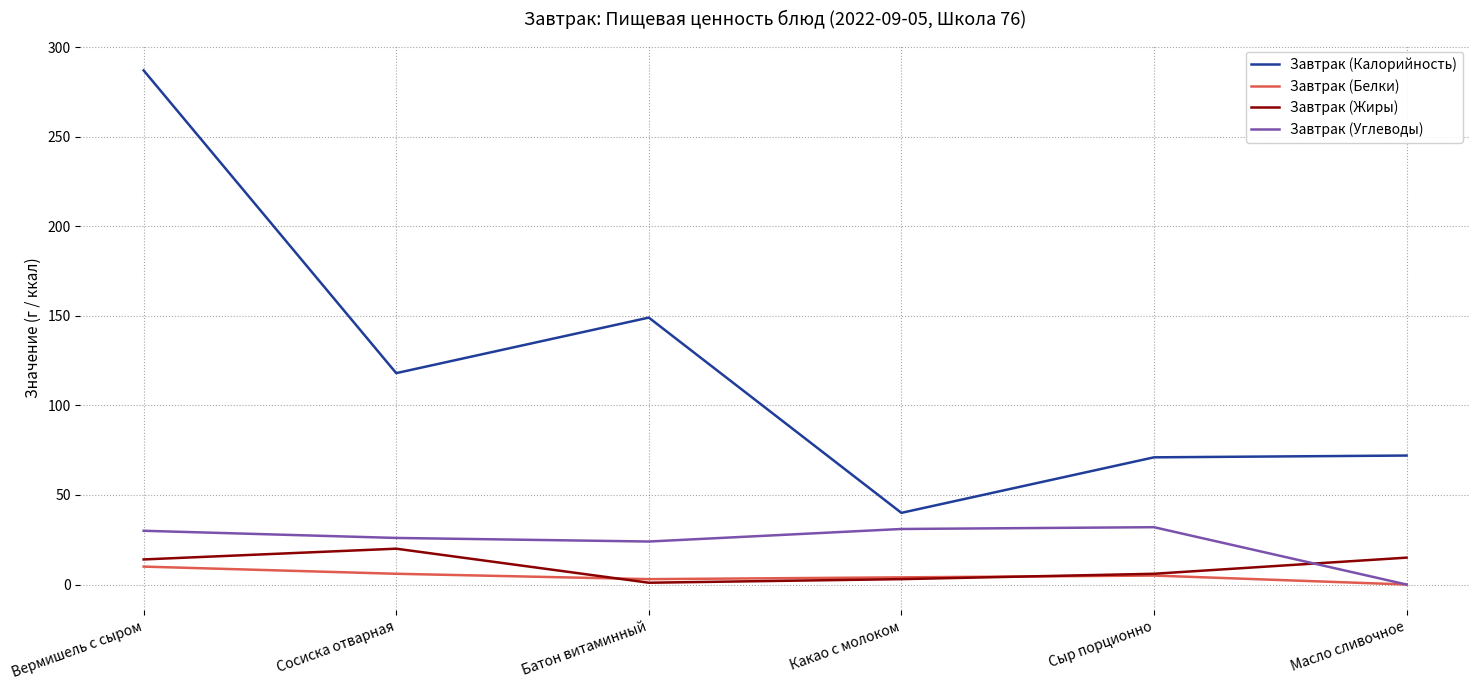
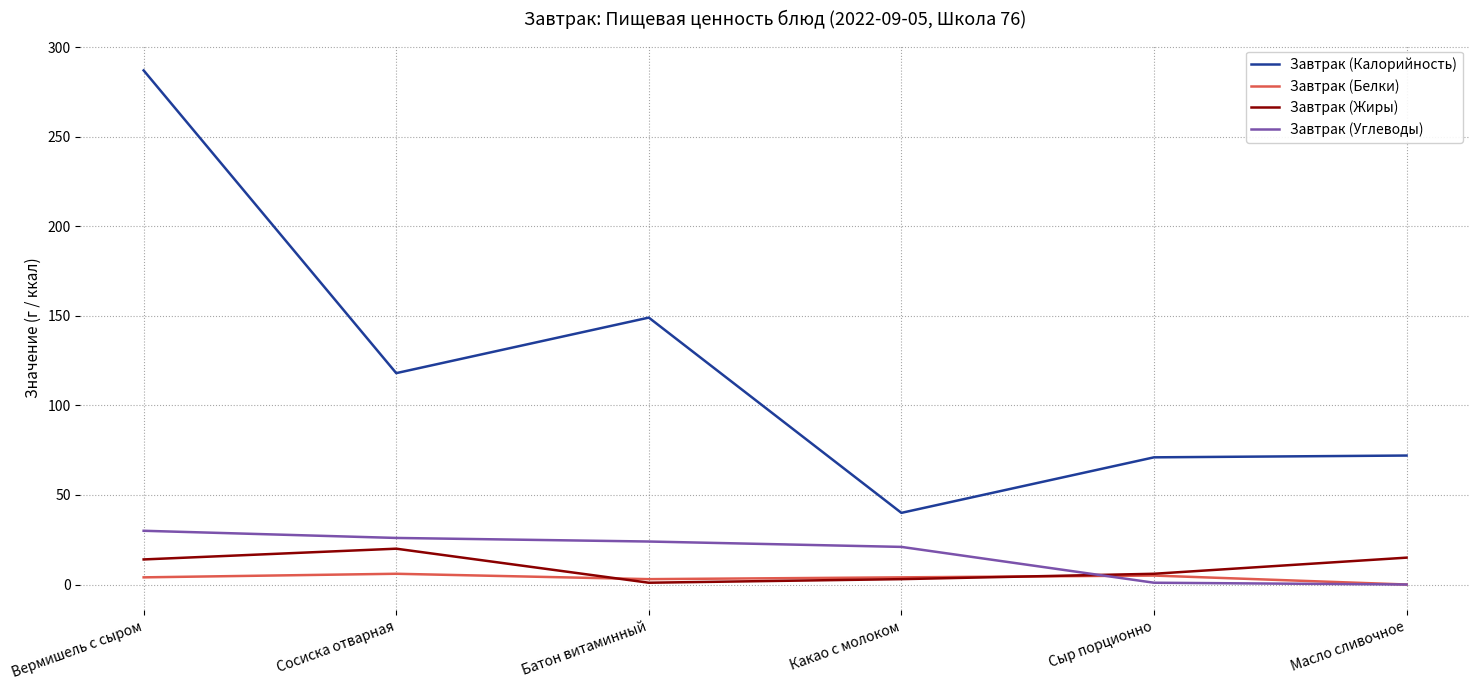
  {
    "Завтрак (Калорийность)": {
      "Вермишель с сыром": 287,
      "Сосиска отварная": 118,
      "Батон витаминный": 149,
      "Какао с молоком": 40,
      "Сыр порционно": 71,
      "Масло сливочное": 72
    },
    "Завтрак (Белки)": {
-     "Вермишель с сыром": 10,
+     "Вермишель с сыром": 4,
      "Сосиска отварная": 6,
      "Батон витаминный": 3
    },
    "Завтрак (Жиры)": {
      "Вермишель с сыром": 14,
      "Сосиска отварная": 20,
      "Батон витаминный": 1,
      "Масло сливочное": 15
    },
    "Завтрак (Углеводы)": {
      "Вермишель с сыром": 30,
      "Сосиска отварная": 26,
      "Батон витаминный": 24,
-     "Какао с молоком": 31,
-     "Сыр порционно": 32
+     "Какао с молоком": 21,
+     "Сыр порционно": 1
    }
  }
